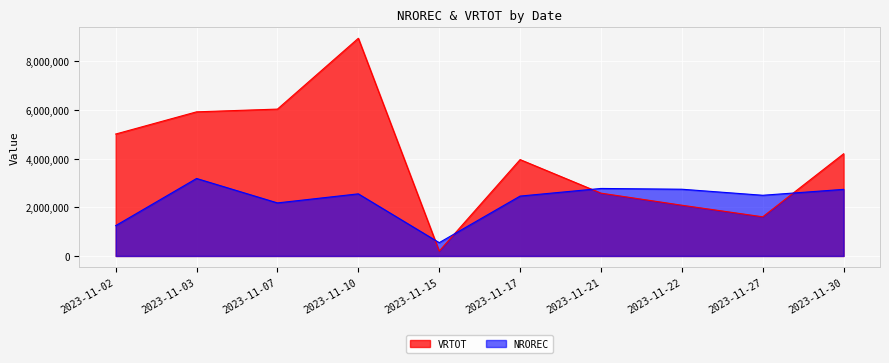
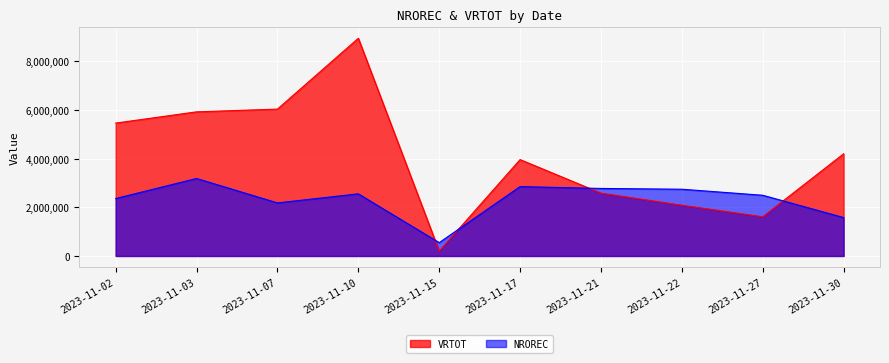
  {
    "VRTOT": {
-     "2023-11-02": "5,000,000",
+     "2023-11-02": "5,500,000",
      "2023-11-03": "5,900,000",
      "2023-11-07": "6,000,000",
      "2023-11-10": "8,900,000",
      "2023-11-15": "200,000",
      "2023-11-17": "4,000,000",
      "2023-11-21": "2,600,000",
      "2023-11-22": "2,100,000",
      "2023-11-27": "1,600,000",
      "2023-11-30": "4,200,000"
    },
    "NROREC": {
-     "2023-11-02": "1,200,000",
+     "2023-11-02": "2,400,000",
      "2023-11-03": "3,200,000",
      "2023-11-07": "2,200,000",
      "2023-11-10": "2,600,000",
      "2023-11-15": "500,000",
-     "2023-11-17": "2,500,000",
+     "2023-11-17": "2,900,000",
      "2023-11-21": "2,800,000",
      "2023-11-22": "2,700,000",
      "2023-11-27": "2,500,000",
-     "2023-11-30": "2,700,000"
+     "2023-11-30": "1,600,000"
    }
  }
